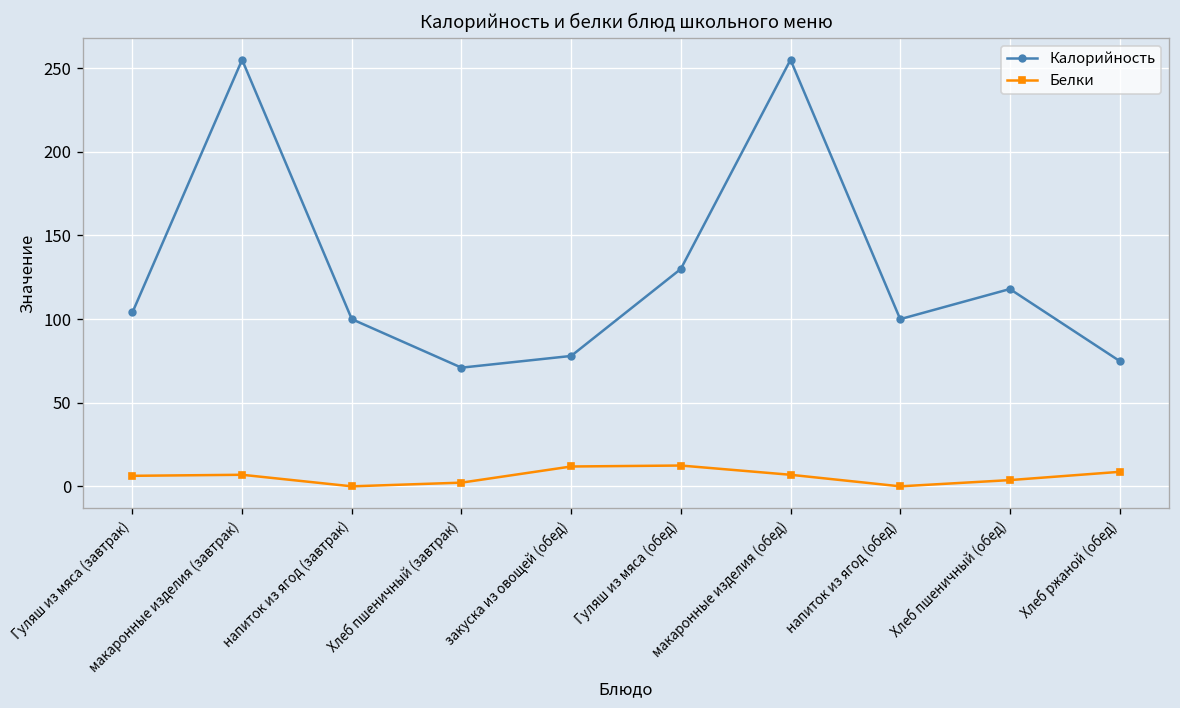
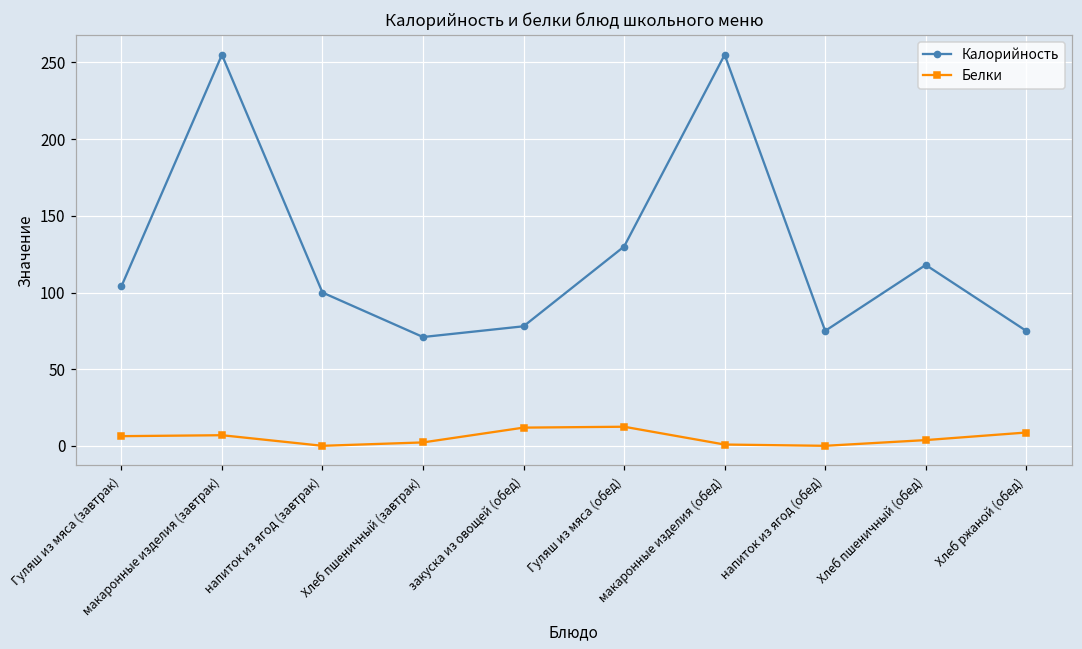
  {
    "Калорийность": {
      "Гуляш из мяса (завтрак)": 104,
      "макаронные изделия (завтрак)": 255,
      "напиток из ягод (завтрак)": 100,
      "Хлеб пшеничный (завтрак)": 71,
      "закуска из овощей (обед)": 78,
      "Гуляш из мяса (обед)": 130,
      "макаронные изделия (обед)": 255,
-     "напиток из ягод (обед)": 100,
+     "напиток из ягод (обед)": 75,
      "Хлеб пшеничный (обед)": 118,
      "Хлеб ржаной (обед)": 75
    },
    "Белки": {
      "Гуляш из мяса (завтрак)": 6,
      "макаронные изделия (завтрак)": 7,
      "напиток из ягод (завтрак)": 0,
      "Хлеб пшеничный (завтрак)": 2,
      "закуска из овощей (обед)": 12,
      "Гуляш из мяса (обед)": 13,
-     "макаронные изделия (обед)": 7,
+     "макаронные изделия (обед)": 1,
      "напиток из ягод (обед)": 0,
      "Хлеб пшеничный (обед)": 4,
      "Хлеб ржаной (обед)": 9
    }
  }
